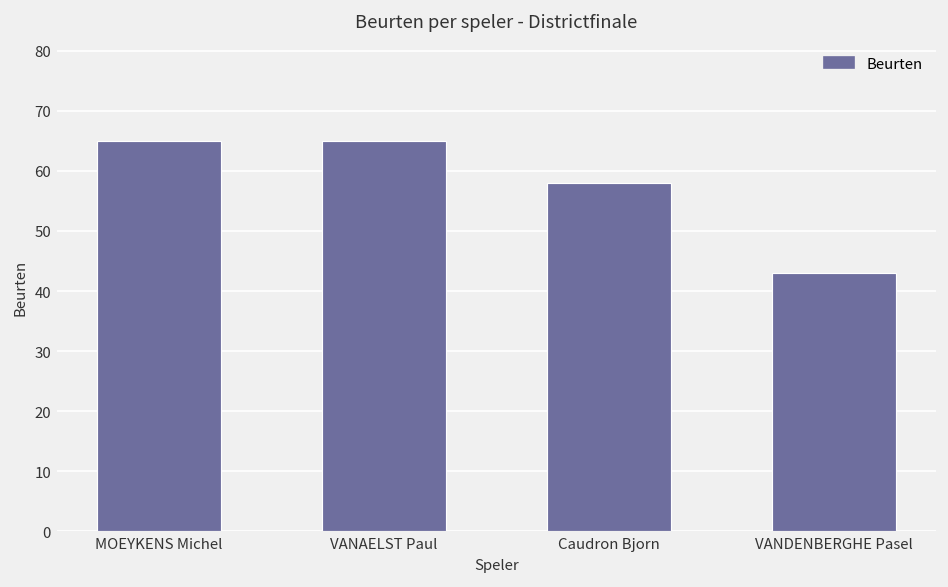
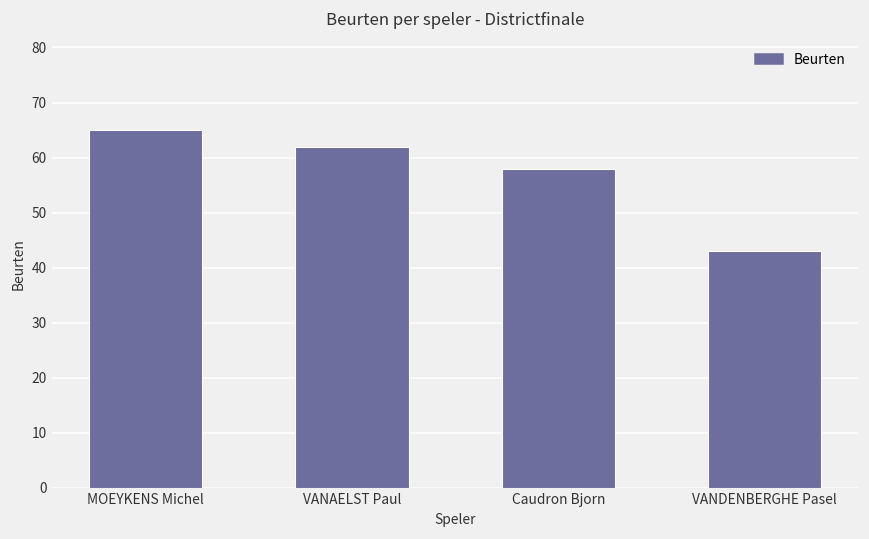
  {
    "MOEYKENS Michel": 65,
-   "VANAELST Paul": 65,
+   "VANAELST Paul": 62,
    "Caudron Bjorn": 58,
    "VANDENBERGHE Pasel": 43
  }
